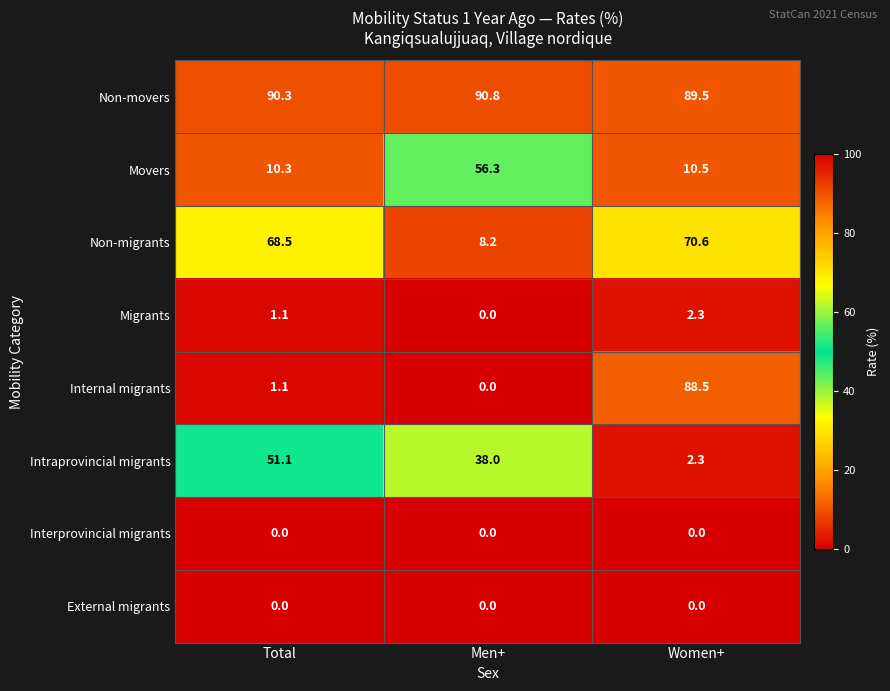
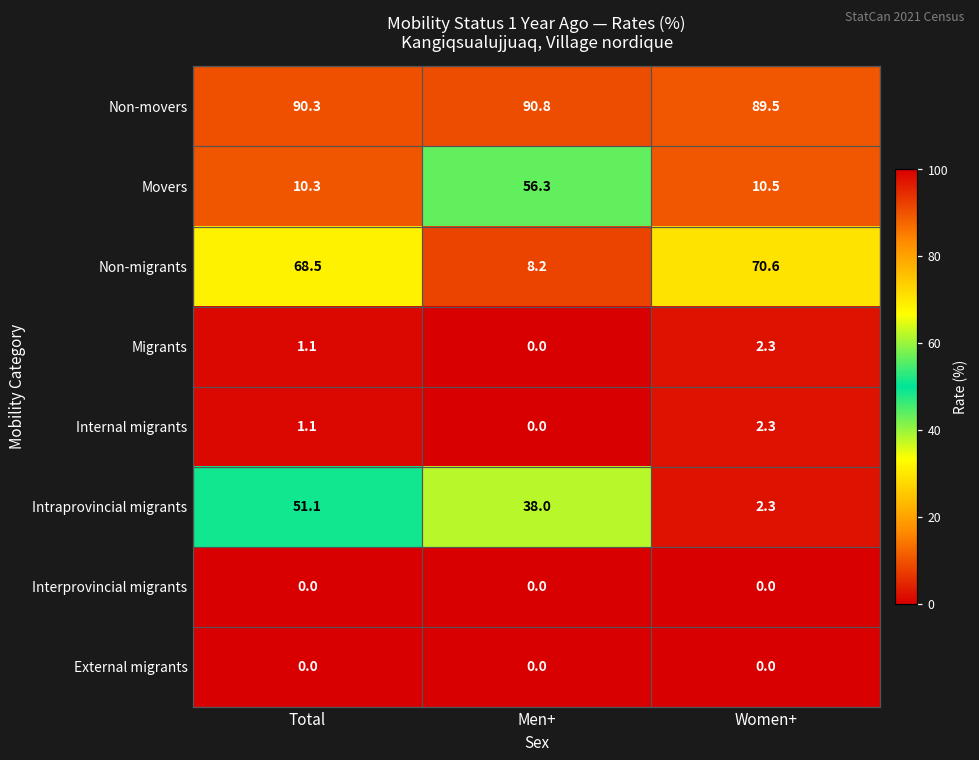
  {
    "Non-movers": {
      "Total": 90.3,
      "Men+": 90.8,
      "Women+": 89.5
    },
    "Movers": {
      "Total": 10.3,
      "Men+": 56.3,
      "Women+": 10.5
    },
    "Non-migrants": {
      "Total": 68.5,
      "Men+": 8.2,
      "Women+": 70.6
    },
    "Migrants": {
      "Total": 1.1,
      "Men+": 0.0,
      "Women+": 2.3
    },
    "Internal migrants": {
      "Total": 1.1,
      "Men+": 0.0,
-     "Women+": 88.5
+     "Women+": 2.3
    },
    "Intraprovincial migrants": {
      "Total": 51.1,
      "Men+": 38.0,
      "Women+": 2.3
    },
    "Interprovincial migrants": {
      "Total": 0.0,
      "Men+": 0.0,
      "Women+": 0.0
    },
    "External migrants": {
      "Total": 0.0,
      "Men+": 0.0,
      "Women+": 0.0
    }
  }
